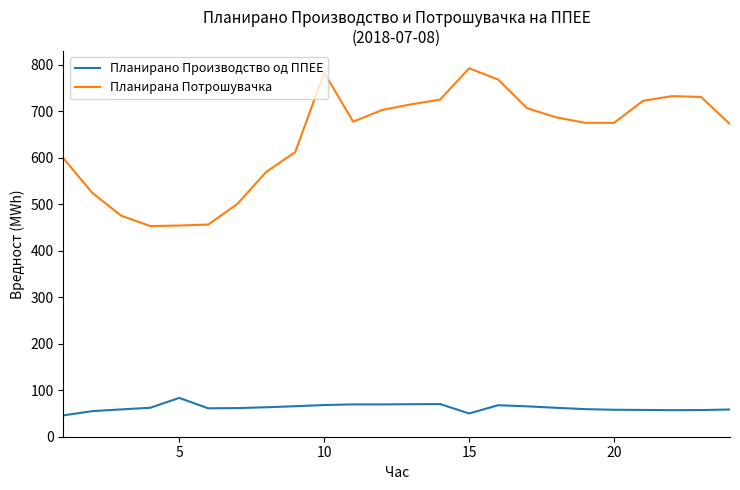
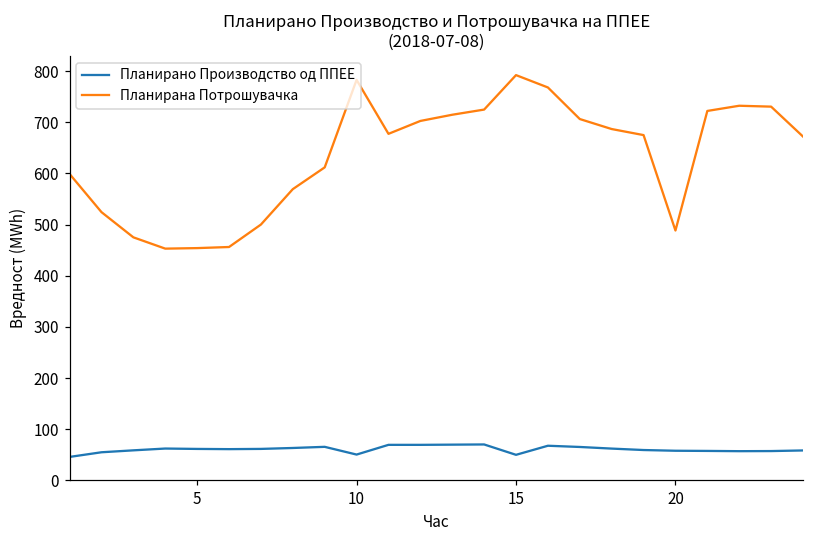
  {
    "Планирано Производство од ППЕЕ": {
-     "5": 80,
-     "10": 70,
+     "5": 60,
+     "10": 50,
      "15": 50,
      "20": 60
    },
    "Планирана Потрошувачка": {
      "5": 450,
      "15": 790,
-     "20": 670
+     "20": 490
    }
  }
